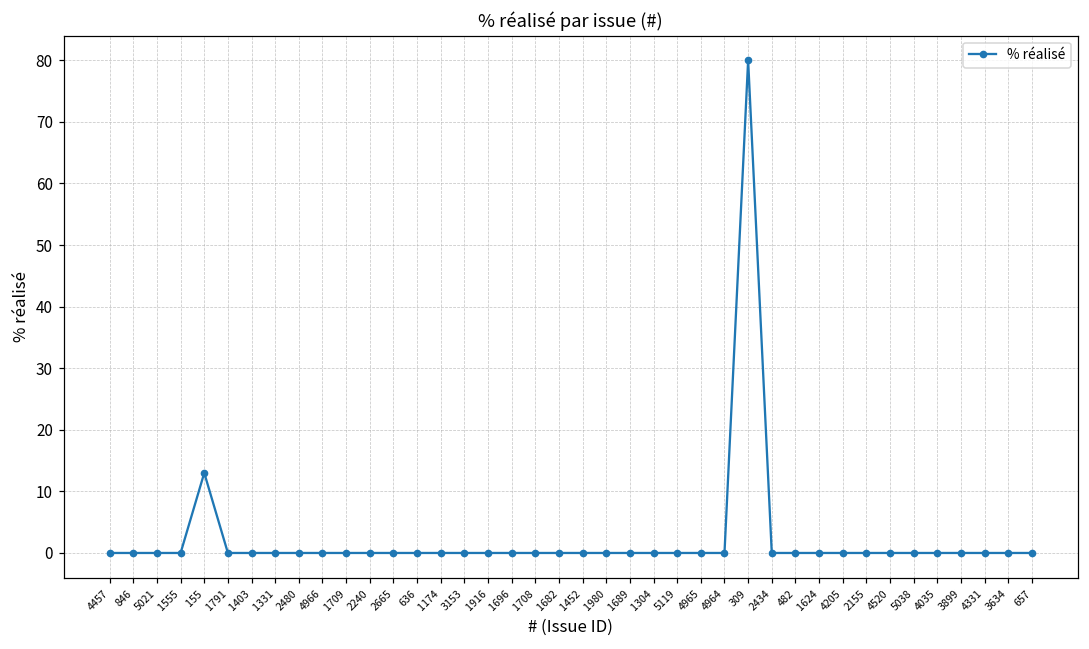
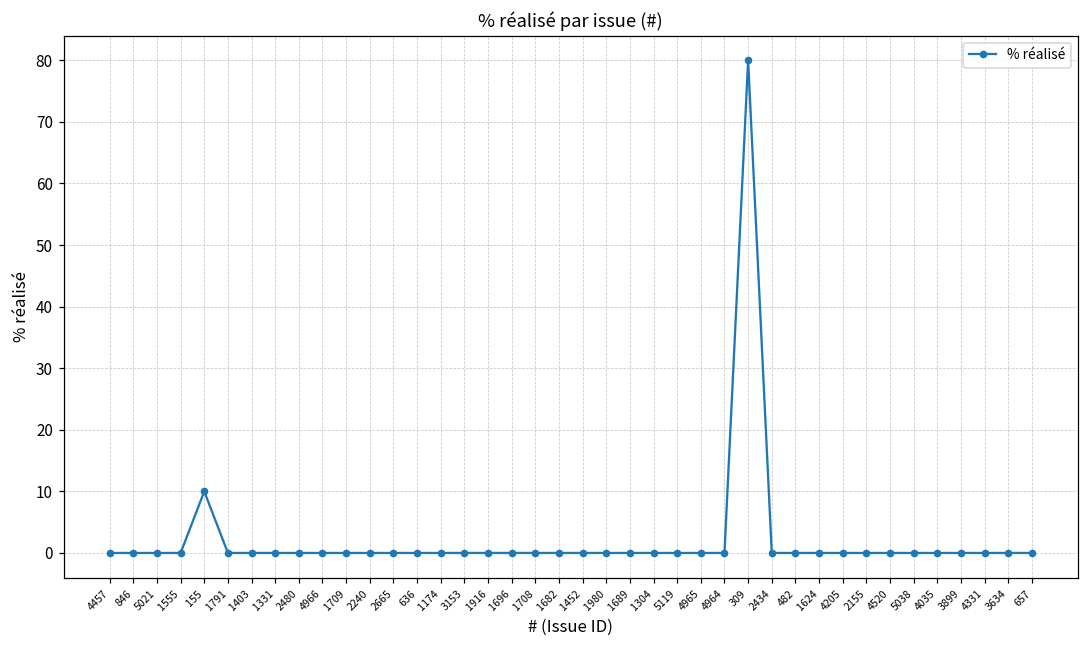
  {
    "4457": 0,
    "846": 0,
    "5021": 0,
    "1555": 0,
-   "155": 13,
+   "155": 10,
    "1791": 0,
    "1403": 0,
    "1331": 0,
    "2480": 0,
    "4966": 0,
    "1709": 0,
    "2240": 0,
    "2665": 0,
    "636": 0,
    "1174": 0,
    "3153": 0,
    "1916": 0,
    "1696": 0,
    "1708": 0,
    "1682": 0,
    "1452": 0,
    "1980": 0,
    "1689": 0,
    "1304": 0,
    "5119": 0,
    "4965": 0,
    "4964": 0,
    "309": 80,
    "2434": 0,
    "482": 0,
    "1624": 0,
    "4205": 0,
    "2155": 0,
    "4520": 0,
    "5038": 0,
    "4035": 0,
    "3899": 0,
    "4331": 0,
    "3634": 0,
    "657": 0
  }
